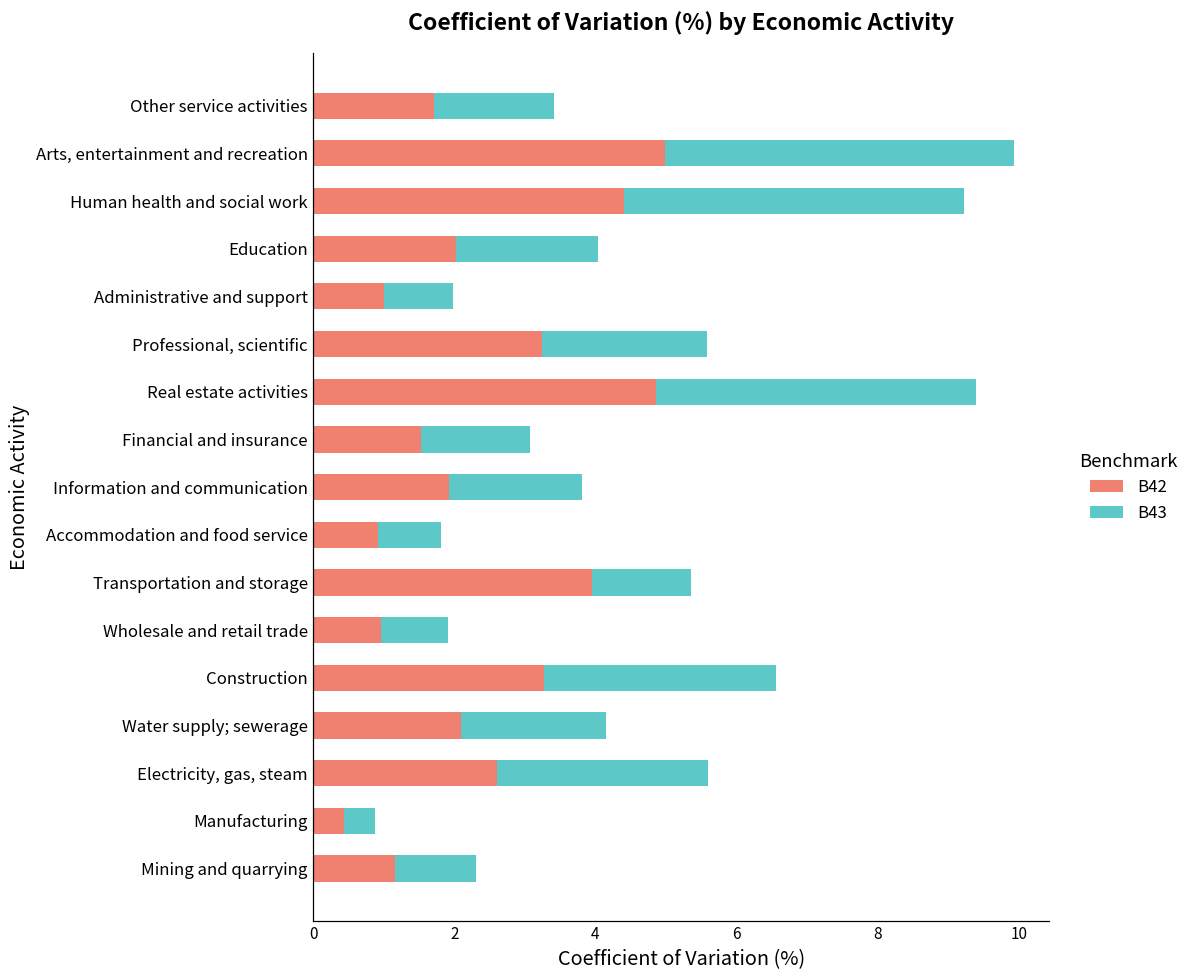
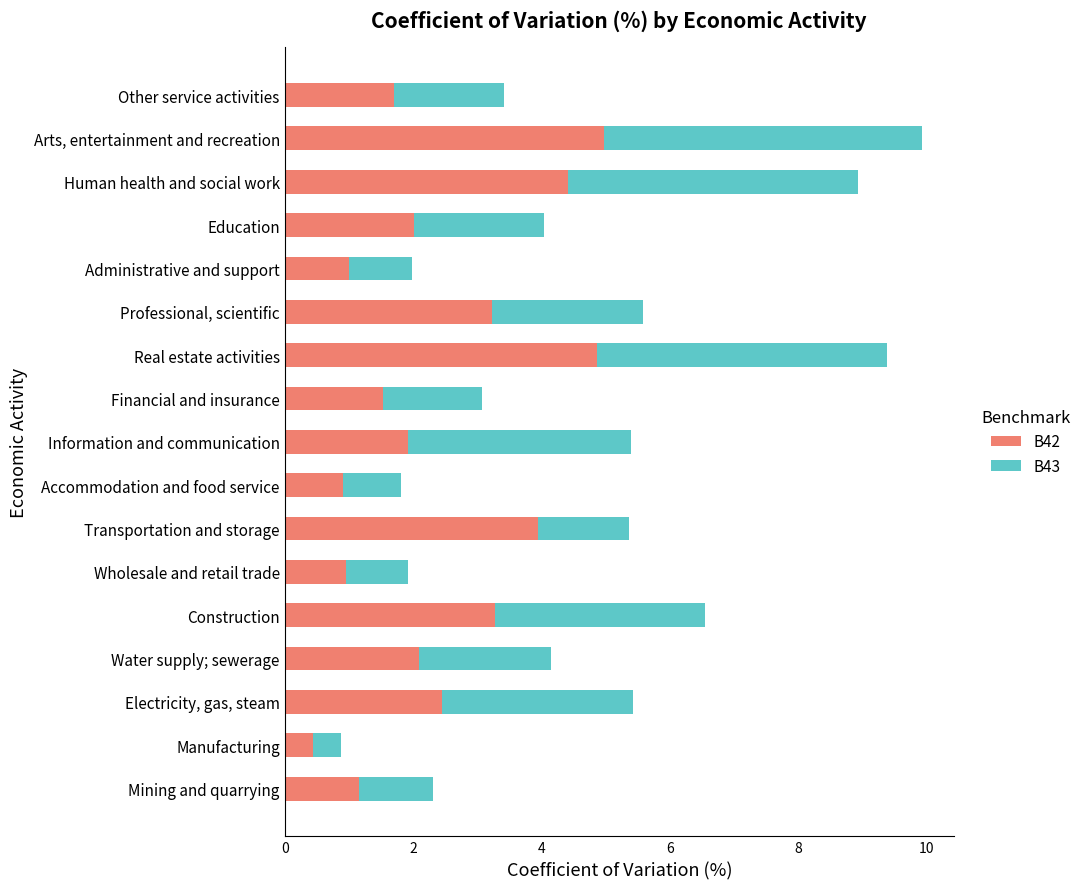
  {
    "B42": {
      "Other service activities": 1.7,
      "Arts, entertainment and recreation": 5.0,
      "Human health and social work": 4.4,
      "Education": 2.0,
      "Administrative and support": 1.0,
      "Professional, scientific": 3.2,
      "Real estate activities": 4.9,
      "Financial and insurance": 1.5,
      "Information and communication": 1.9,
      "Accommodation and food service": 0.9,
      "Transportation and storage": 4.0,
      "Wholesale and retail trade": 1.0,
      "Construction": 3.3,
      "Water supply; sewerage": 2.1,
-     "Electricity, gas, steam": 2.6,
+     "Electricity, gas, steam": 2.4,
      "Manufacturing": 0.4,
      "Mining and quarrying": 1.2
    },
    "B43": {
      "Other service activities": 1.7,
      "Arts, entertainment and recreation": 5.0,
-     "Human health and social work": 4.8,
+     "Human health and social work": 4.5,
      "Education": 2.0,
      "Administrative and support": 1.0,
      "Professional, scientific": 2.3,
      "Real estate activities": 4.5,
      "Financial and insurance": 1.6,
-     "Information and communication": 1.9,
+     "Information and communication": 3.5,
      "Accommodation and food service": 0.9,
      "Transportation and storage": 1.4,
      "Wholesale and retail trade": 1.0,
      "Construction": 3.3,
      "Water supply; sewerage": 2.1,
      "Electricity, gas, steam": 3.0,
      "Manufacturing": 0.4,
      "Mining and quarrying": 1.2
    }
  }
